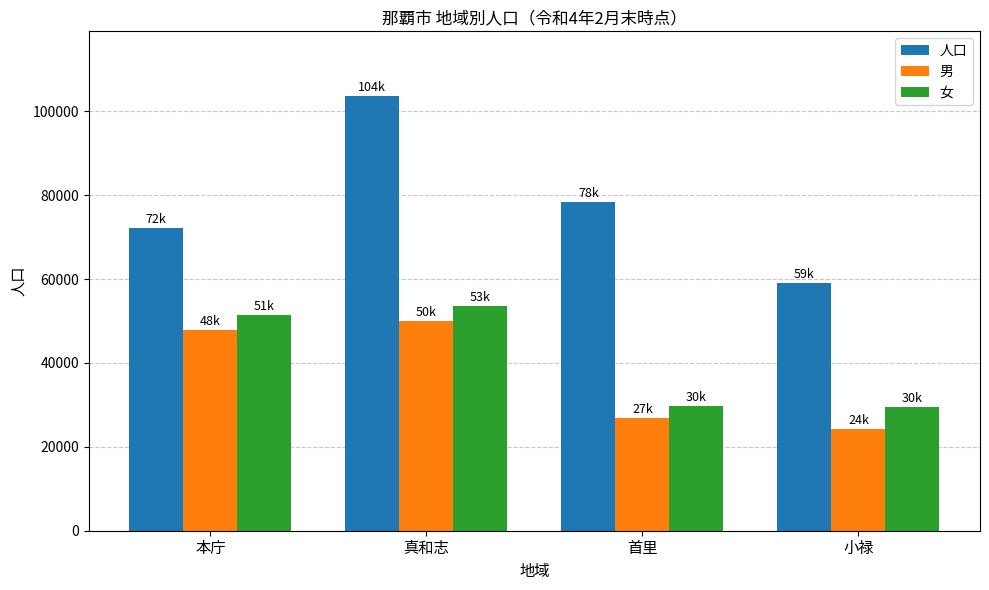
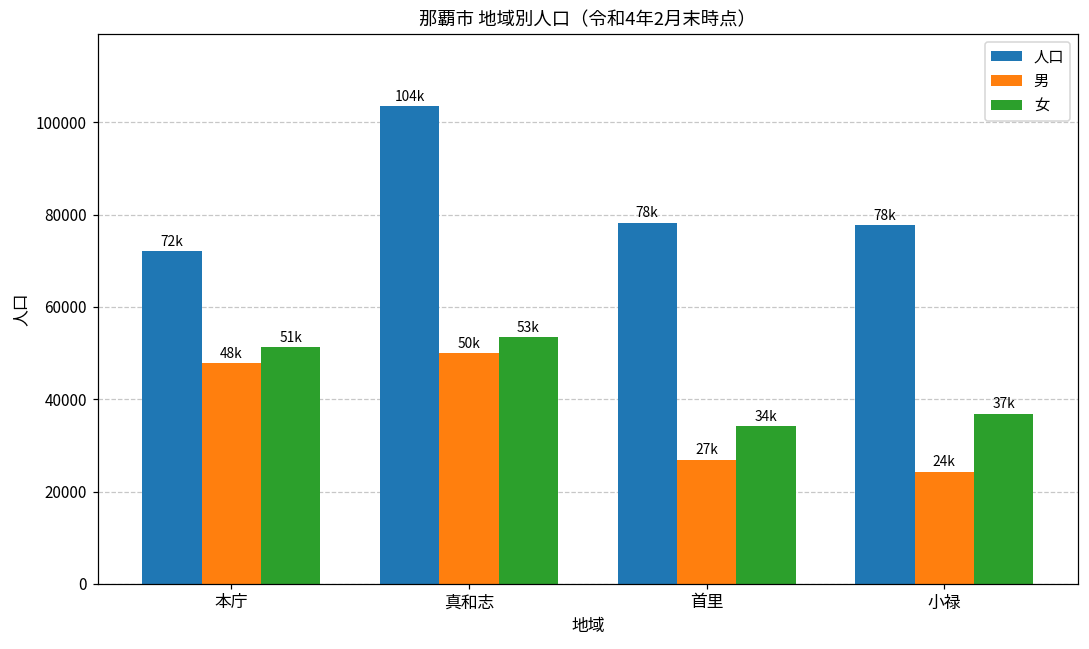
  {
    "人口": {
      "本庁": "72k",
      "真和志": "104k",
      "首里": "78k",
-     "小禄": "59k"
+     "小禄": "78k"
    },
    "男": {
      "本庁": "48k",
      "真和志": "50k",
      "首里": "27k",
      "小禄": "24k"
    },
    "女": {
      "本庁": "51k",
      "真和志": "53k",
-     "首里": "30k",
-     "小禄": "30k"
+     "首里": "34k",
+     "小禄": "37k"
    }
  }
